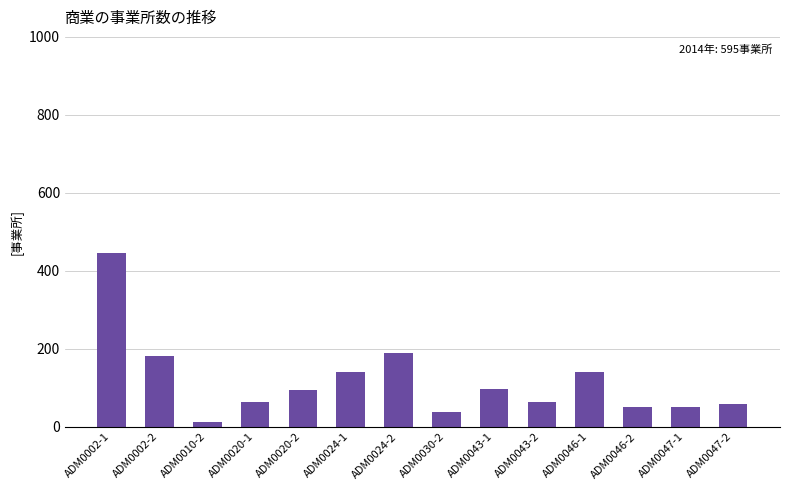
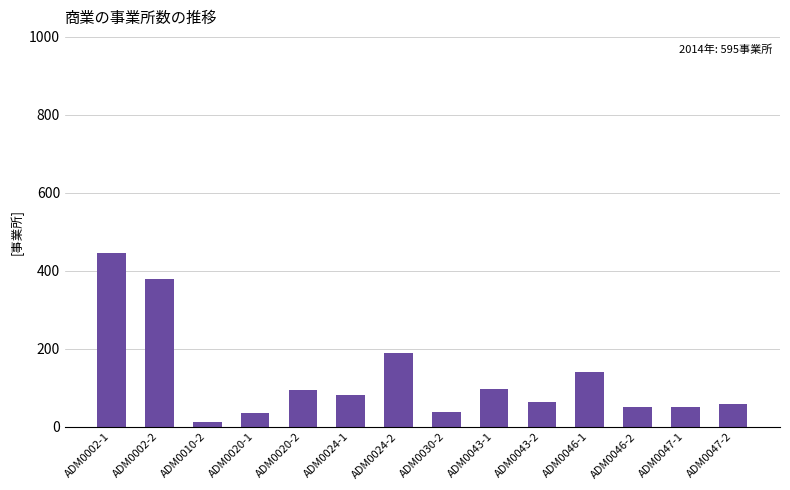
  {
    "ADM0002-1": 450,
-   "ADM0002-2": 180,
+   "ADM0002-2": 380,
    "ADM0010-2": 10,
-   "ADM0020-1": 60,
+   "ADM0020-1": 40,
    "ADM0020-2": 90,
-   "ADM0024-1": 140,
+   "ADM0024-1": 80,
    "ADM0024-2": 190,
    "ADM0030-2": 40,
    "ADM0043-1": 100,
    "ADM0043-2": 60,
    "ADM0046-1": 140,
    "ADM0046-2": 50,
    "ADM0047-1": 50,
    "ADM0047-2": 60
  }
